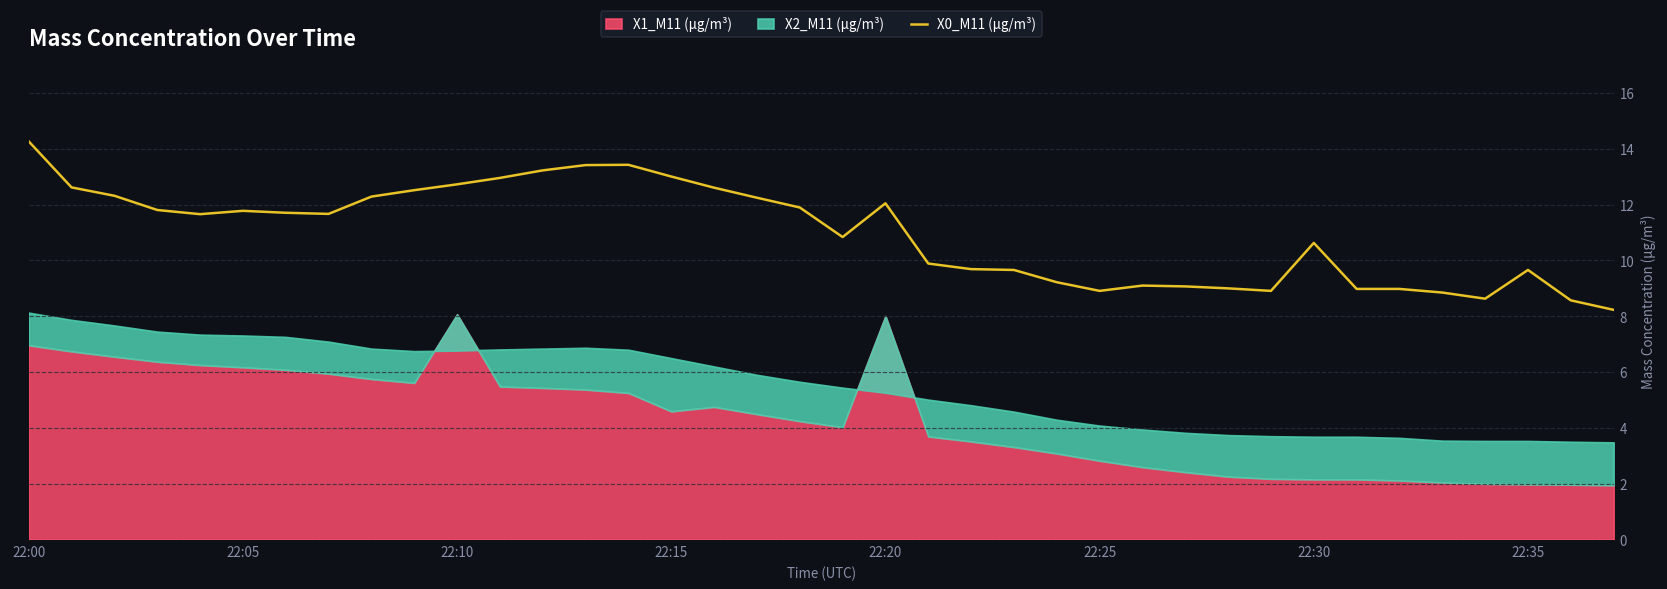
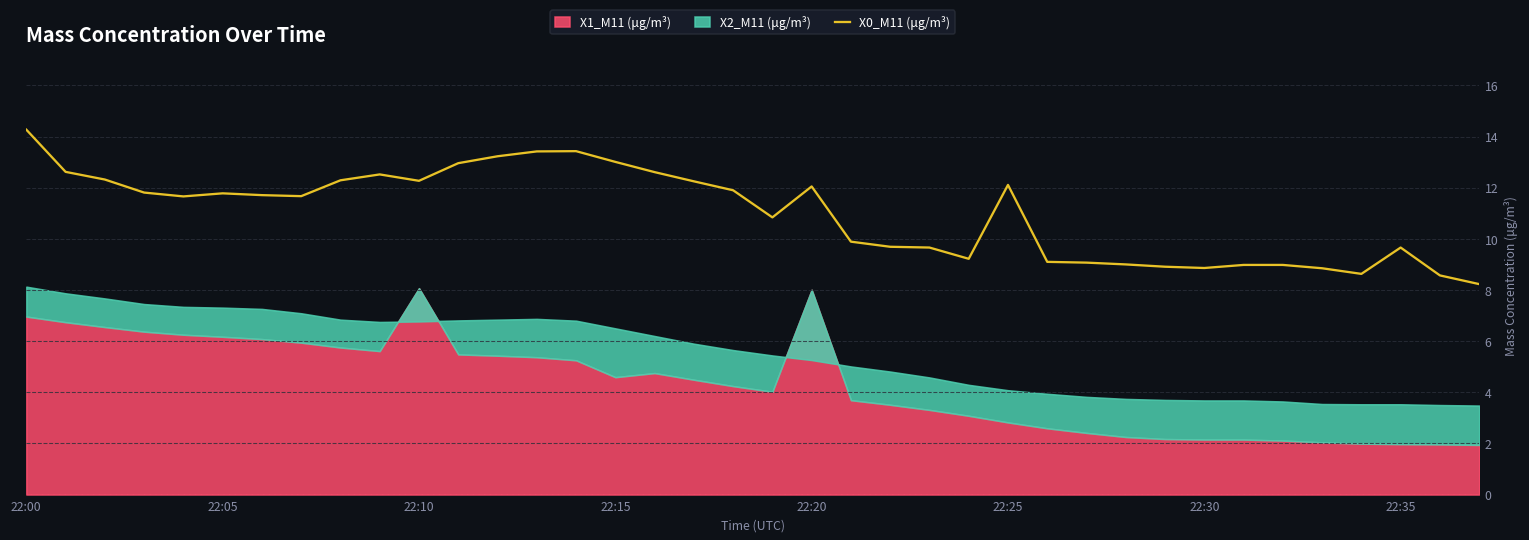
  {
    "X0_M11 (μg/m³)": {
      "22:00": 14.3,
      "22:05": 11.8,
-     "22:10": 12.7,
+     "22:10": 12.3,
      "22:15": 13.0,
      "22:20": 12.1,
-     "22:25": 8.9,
-     "22:30": 10.6,
+     "22:25": 12.1,
+     "22:30": 8.9,
      "22:35": 9.7
    },
    "X1_M11 (μg/m³)": {
      "22:00": 7.0,
      "22:05": 6.2,
      "22:15": 4.6,
      "22:25": 2.8,
      "22:30": 2.2,
      "22:35": 2.0
    }
  }
